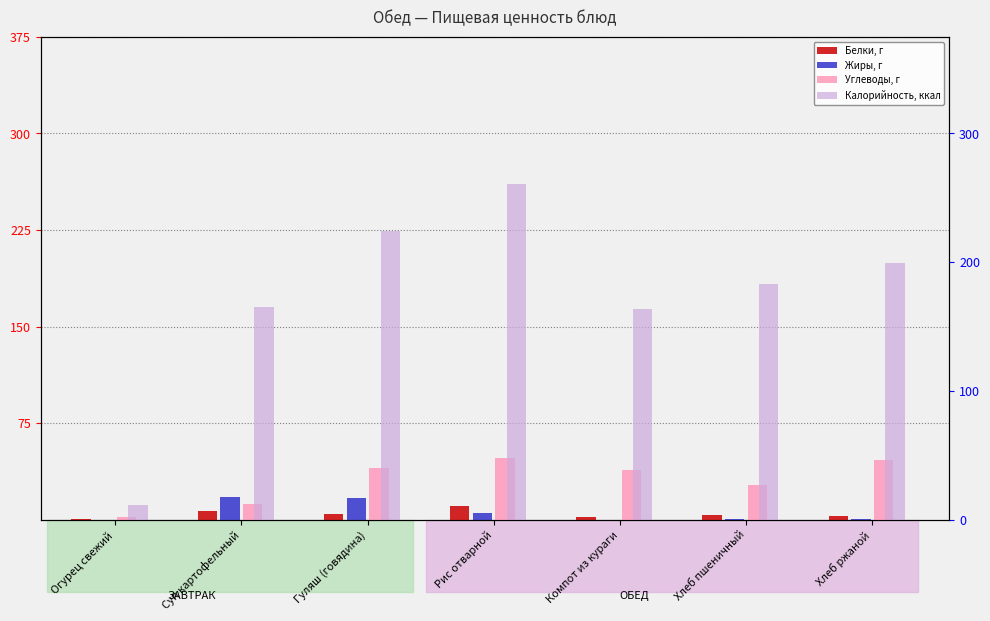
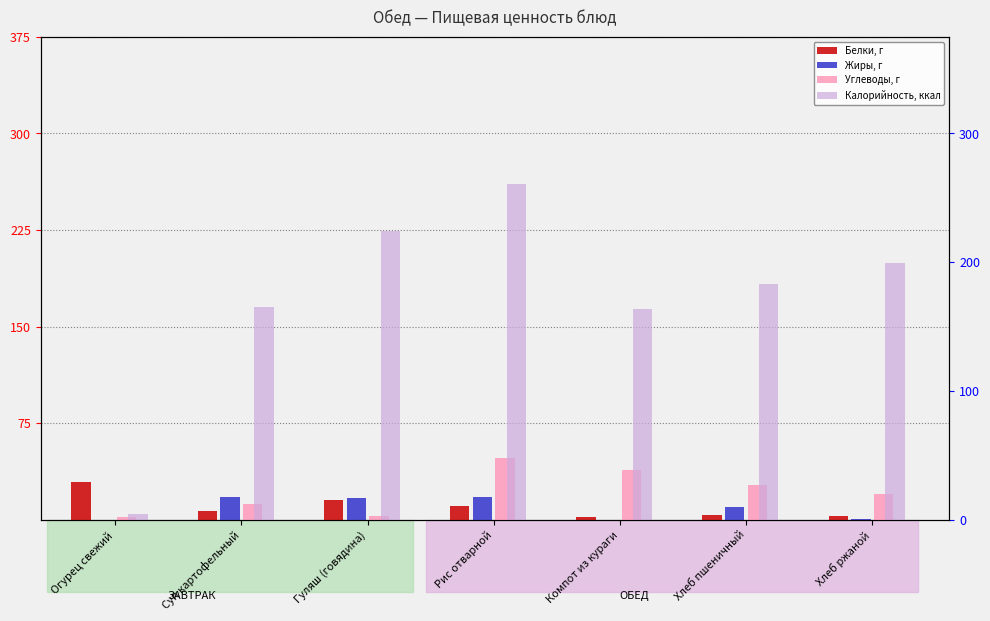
  {
    "Белки, г": {
-     "Огурец свежий": 1,
+     "Огурец свежий": 29,
      "Суп картофельный": 7,
-     "Гуляш (говядина)": 5,
+     "Гуляш (говядина)": 15,
      "Рис отварной": 11,
      "Хлеб пшеничный": 4,
      "Хлеб ржаной": 3
    },
    "Жиры, г": {
      "Суп картофельный": 18,
      "Гуляш (говядина)": 17,
-     "Рис отварной": 6,
-     "Хлеб пшеничный": 1
+     "Рис отварной": 18,
+     "Хлеб пшеничный": 10
    },
    "Углеводы, г": {
      "Огурец свежий": 2,
      "Суп картофельный": 12,
-     "Гуляш (говядина)": 41,
+     "Гуляш (говядина)": 3,
      "Рис отварной": 48,
      "Компот из кураги": 39,
      "Хлеб пшеничный": 27,
-     "Хлеб ржаной": 47
+     "Хлеб ржаной": 20
    },
    "Калорийность, ккал": {
-     "Огурец свежий": 11,
+     "Огурец свежий": 5,
      "Суп картофельный": 165,
      "Гуляш (говядина)": 224,
      "Рис отварной": 261,
      "Компот из кураги": 164,
      "Хлеб пшеничный": 183,
      "Хлеб ржаной": 200
    }
  }
